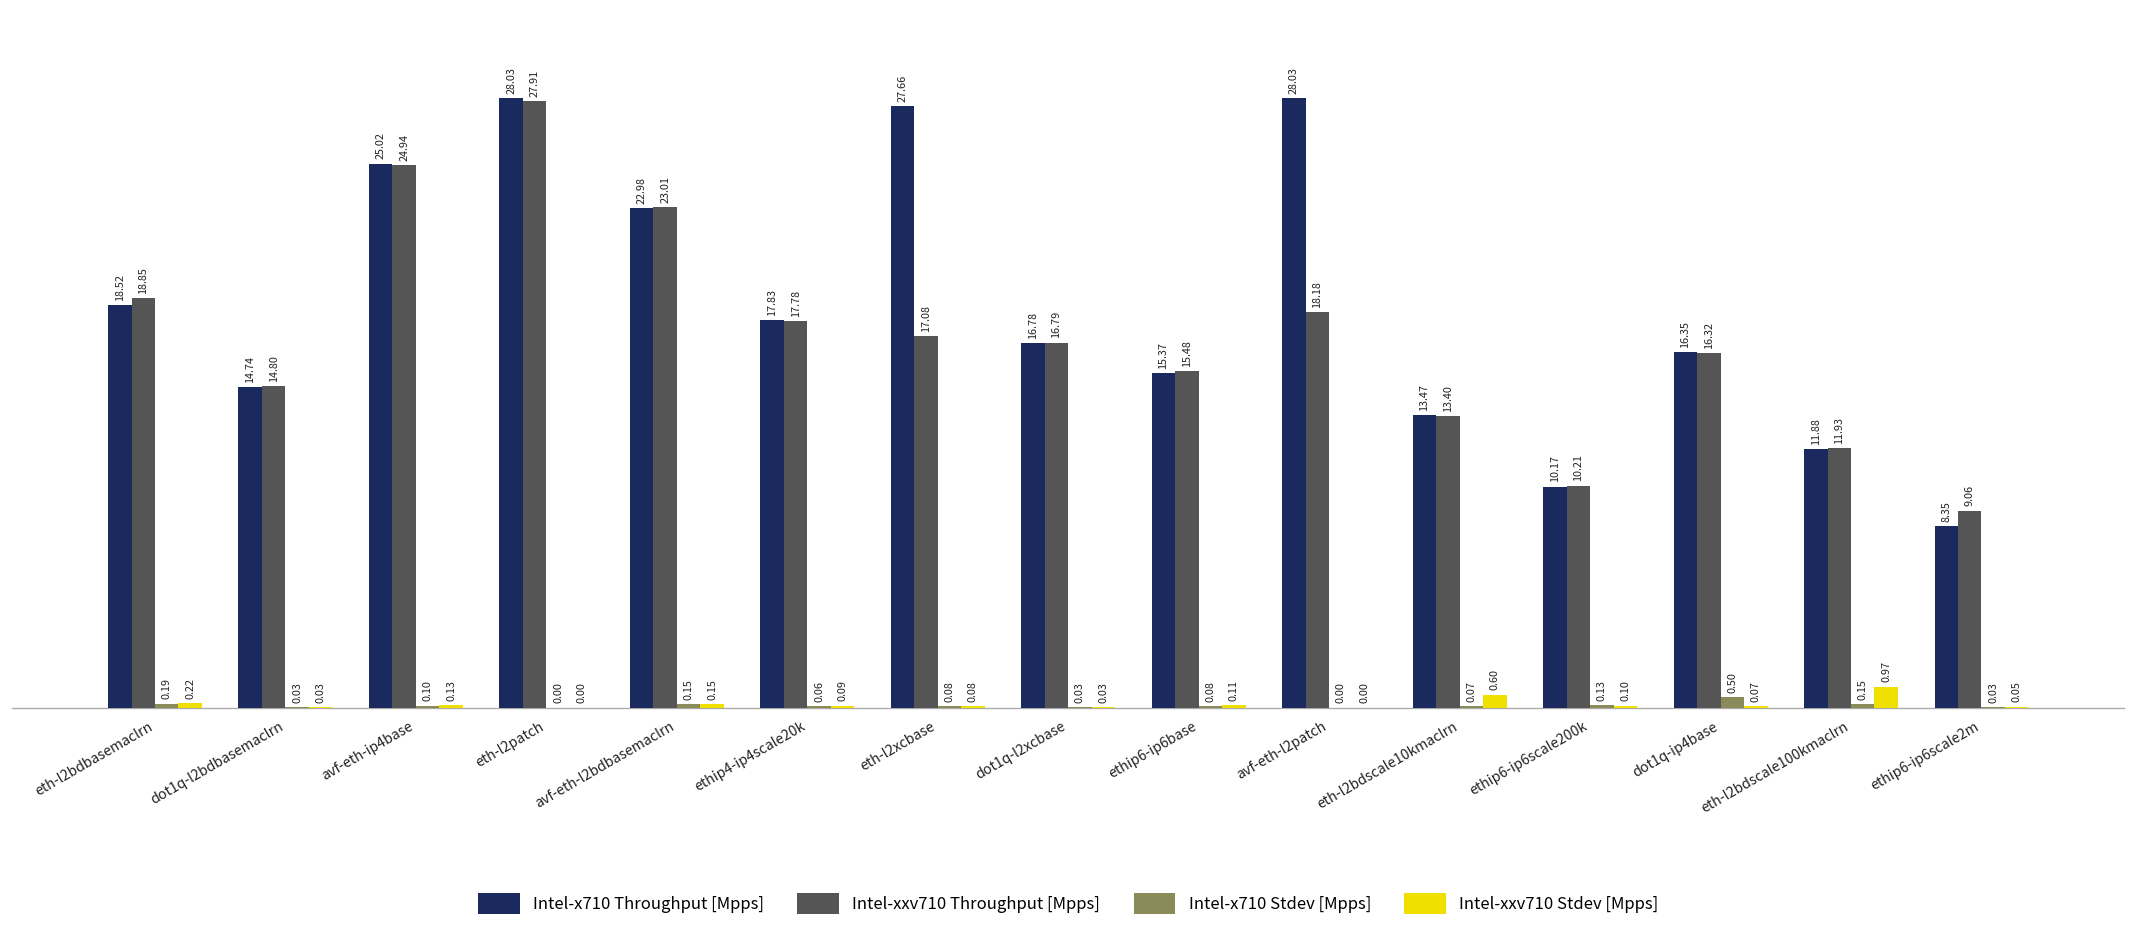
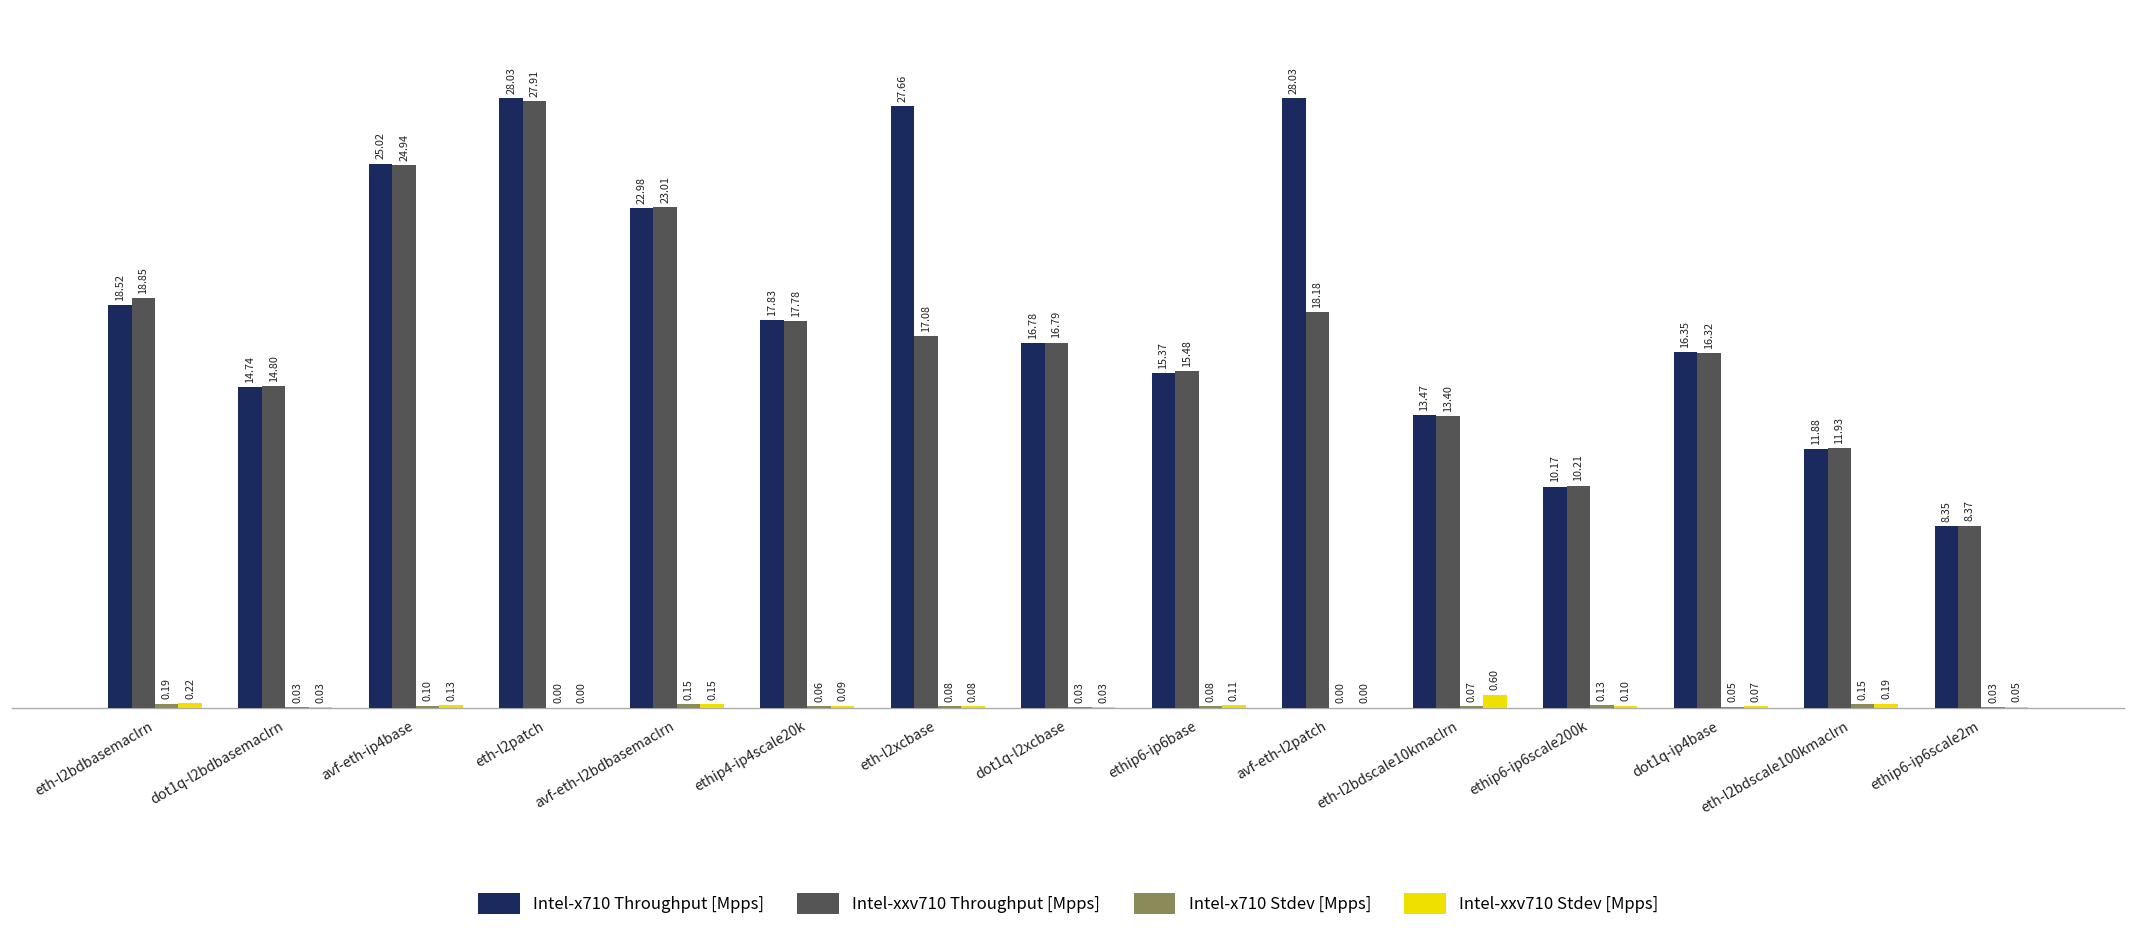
  {
    "Intel-x710 Throughput [Mpps]": {
      "eth-l2bdbasemaclrn": 18.52,
      "dot1q-l2bdbasemaclrn": 14.74,
      "avf-eth-ip4base": 25.02,
      "eth-l2patch": 28.03,
      "avf-eth-l2bdbasemaclrn": 22.98,
      "ethip4-ip4scale20k": 17.83,
      "eth-l2xcbase": 27.66,
      "dot1q-l2xcbase": 16.78,
      "ethip6-ip6base": 15.37,
      "avf-eth-l2patch": 28.03,
      "eth-l2bdscale10kmaclrn": 13.47,
      "ethip6-ip6scale200k": 10.17,
      "dot1q-ip4base": 16.35,
      "eth-l2bdscale100kmaclrn": 11.88,
      "ethip6-ip6scale2m": 8.35
    },
    "Intel-xxv710 Throughput [Mpps]": {
      "eth-l2bdbasemaclrn": 18.85,
      "dot1q-l2bdbasemaclrn": 14.80,
      "avf-eth-ip4base": 24.94,
      "eth-l2patch": 27.91,
      "avf-eth-l2bdbasemaclrn": 23.01,
      "ethip4-ip4scale20k": 17.78,
      "eth-l2xcbase": 17.08,
      "dot1q-l2xcbase": 16.79,
      "ethip6-ip6base": 15.48,
      "avf-eth-l2patch": 18.18,
      "eth-l2bdscale10kmaclrn": 13.40,
      "ethip6-ip6scale200k": 10.21,
      "dot1q-ip4base": 16.32,
      "eth-l2bdscale100kmaclrn": 11.93,
-     "ethip6-ip6scale2m": 9.06
+     "ethip6-ip6scale2m": 8.37
    },
    "Intel-x710 Stdev [Mpps]": {
      "eth-l2bdbasemaclrn": 0.19,
      "dot1q-l2bdbasemaclrn": 0.03,
      "avf-eth-ip4base": 0.10,
      "eth-l2patch": 0.00,
      "avf-eth-l2bdbasemaclrn": 0.15,
      "ethip4-ip4scale20k": 0.06,
      "eth-l2xcbase": 0.08,
      "dot1q-l2xcbase": 0.03,
      "ethip6-ip6base": 0.08,
      "avf-eth-l2patch": 0.00,
      "eth-l2bdscale10kmaclrn": 0.07,
      "ethip6-ip6scale200k": 0.13,
-     "dot1q-ip4base": 0.50,
+     "dot1q-ip4base": 0.05,
      "eth-l2bdscale100kmaclrn": 0.15,
      "ethip6-ip6scale2m": 0.03
    },
    "Intel-xxv710 Stdev [Mpps]": {
      "eth-l2bdbasemaclrn": 0.22,
      "dot1q-l2bdbasemaclrn": 0.03,
      "avf-eth-ip4base": 0.13,
      "eth-l2patch": 0.00,
      "avf-eth-l2bdbasemaclrn": 0.15,
      "ethip4-ip4scale20k": 0.09,
      "eth-l2xcbase": 0.08,
      "dot1q-l2xcbase": 0.03,
      "ethip6-ip6base": 0.11,
      "avf-eth-l2patch": 0.00,
      "eth-l2bdscale10kmaclrn": 0.60,
      "ethip6-ip6scale200k": 0.10,
      "dot1q-ip4base": 0.07,
-     "eth-l2bdscale100kmaclrn": 0.97,
+     "eth-l2bdscale100kmaclrn": 0.19,
      "ethip6-ip6scale2m": 0.05
    }
  }
